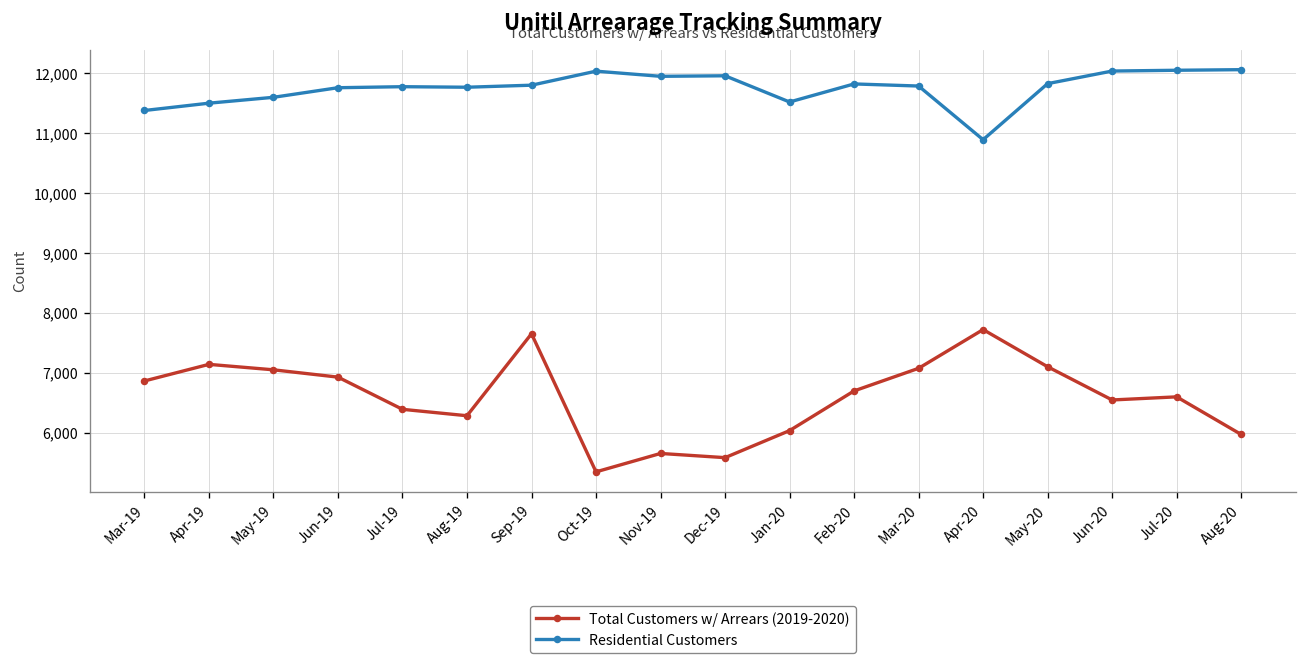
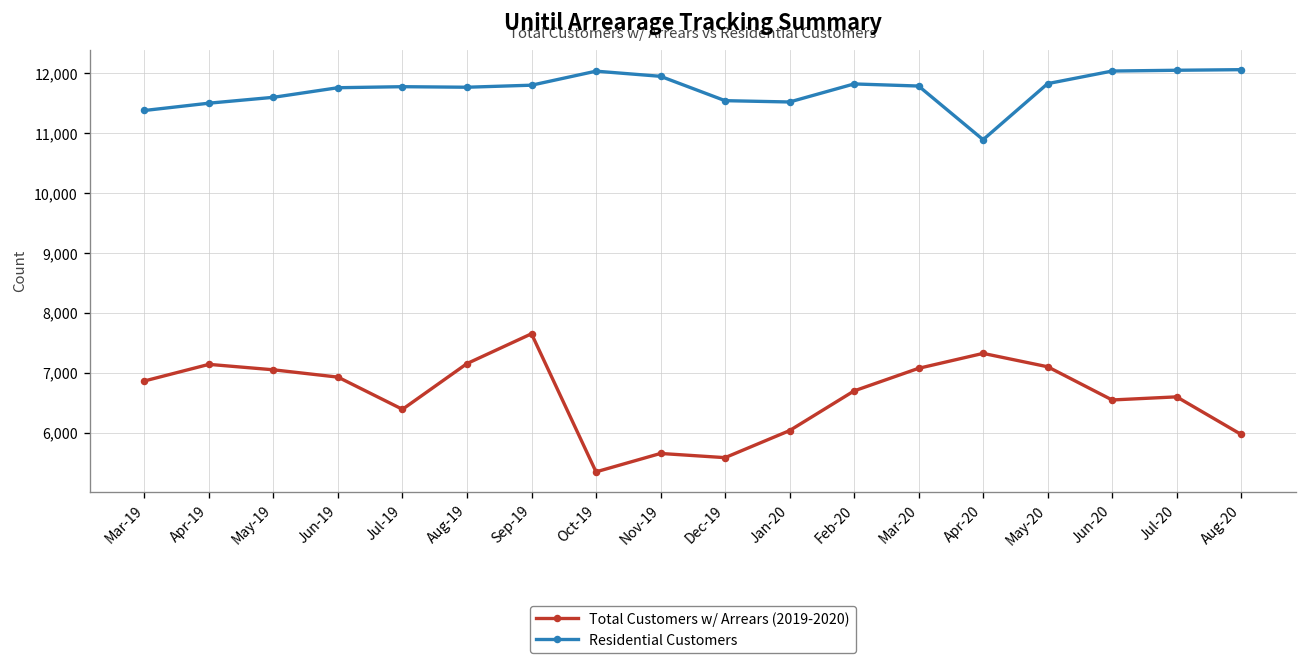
  {
    "Total Customers w/ Arrears (2019-2020)": {
      "Mar-19": "6,900",
      "Apr-19": "7,100",
      "May-19": "7,100",
      "Jun-19": "6,900",
      "Jul-19": "6,400",
-     "Aug-19": "6,300",
+     "Aug-19": "7,200",
      "Sep-19": "7,700",
      "Oct-19": "5,300",
      "Nov-19": "5,700",
      "Dec-19": "5,600",
      "Jan-20": "6,000",
      "Feb-20": "6,700",
      "Mar-20": "7,100",
-     "Apr-20": "7,700",
+     "Apr-20": "7,300",
      "May-20": "7,100",
      "Jun-20": "6,500",
      "Jul-20": "6,600",
      "Aug-20": "6,000"
    },
    "Residential Customers": {
      "Mar-19": "11,400",
      "Apr-19": "11,500",
      "May-19": "11,600",
      "Jun-19": "11,800",
      "Jul-19": "11,800",
      "Aug-19": "11,800",
      "Sep-19": "11,800",
      "Oct-19": "12,000",
      "Nov-19": "11,900",
-     "Dec-19": "12,000",
+     "Dec-19": "11,500",
      "Jan-20": "11,500",
      "Feb-20": "11,800",
      "Mar-20": "11,800",
      "Apr-20": "10,900",
      "May-20": "11,800",
      "Jun-20": "12,000",
      "Jul-20": "12,000",
      "Aug-20": "12,100"
    }
  }
